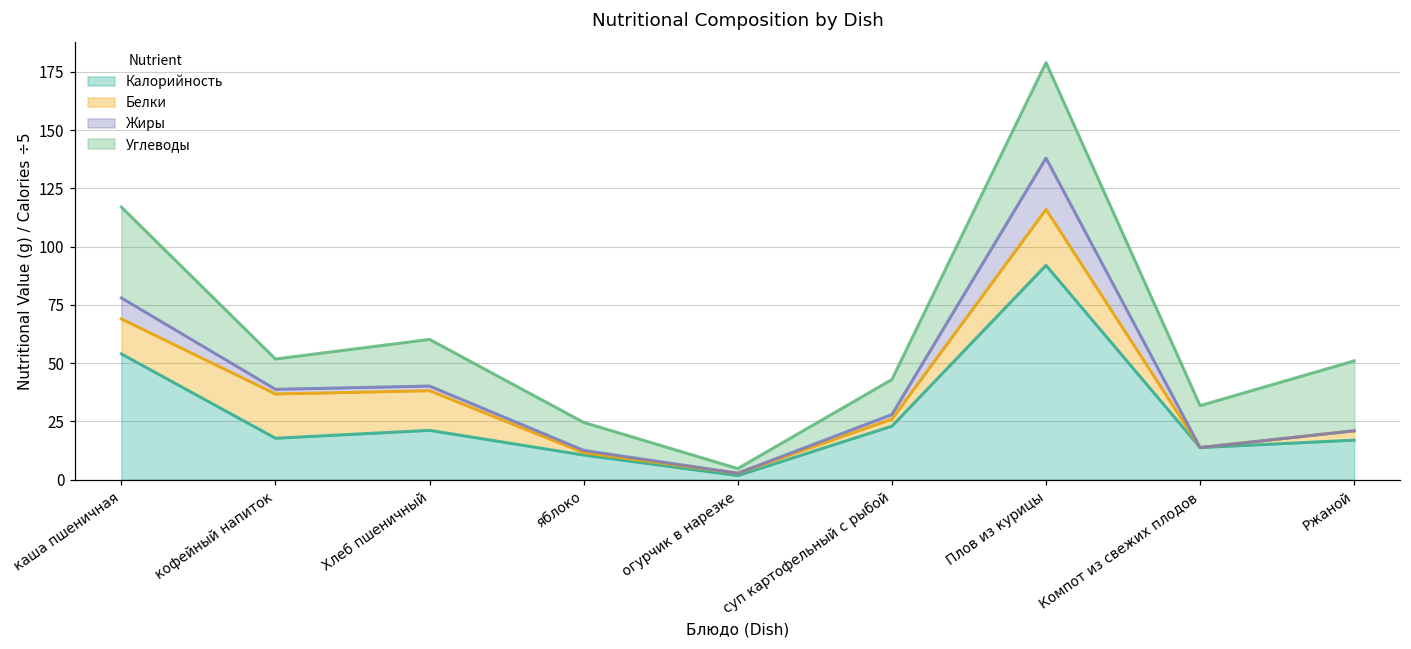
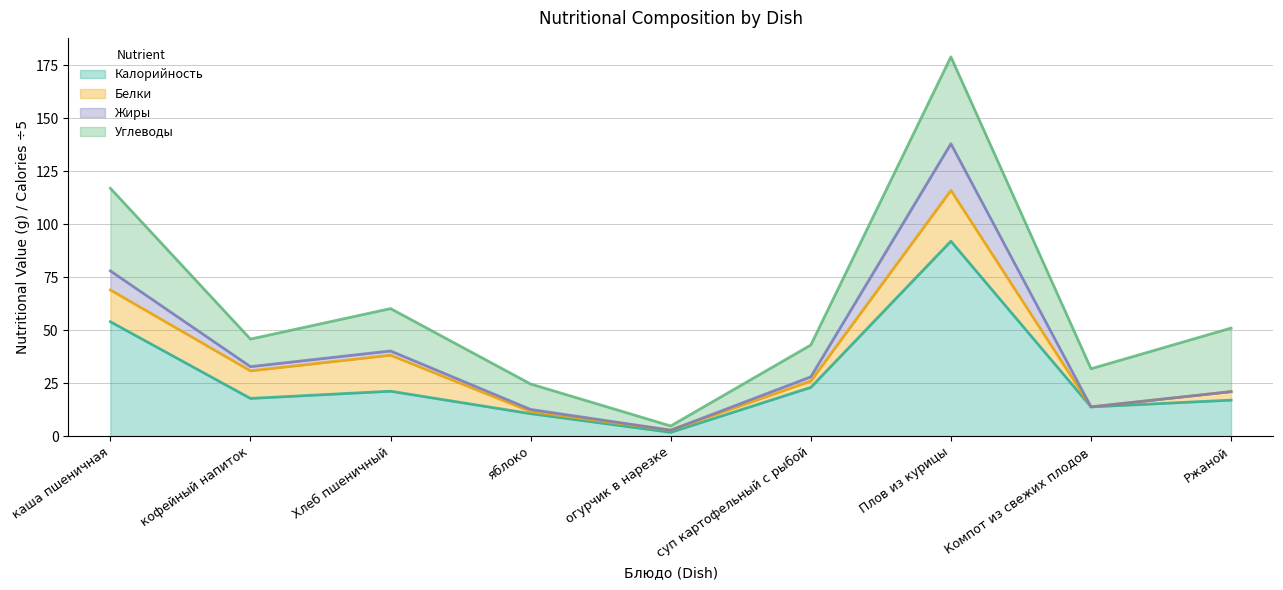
  {
    "Белки": {
      "каша пшеничная": 15,
-     "кофейный напиток": 19,
+     "кофейный напиток": 13,
      "Хлеб пшеничный": 17,
      "суп картофельный с рыбой": 3,
      "Плов из курицы": 24
    }
  }
